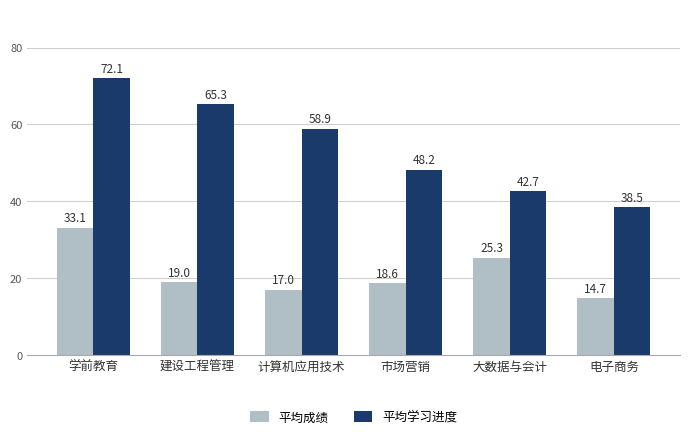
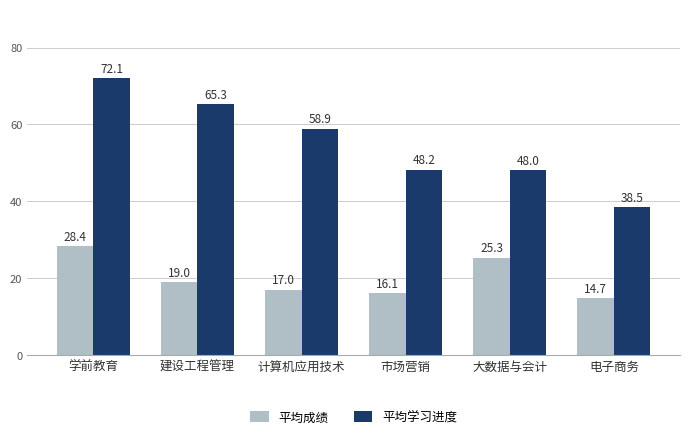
  {
    "平均成绩": {
-     "学前教育": 33.1,
+     "学前教育": 28.4,
      "建设工程管理": 19.0,
      "计算机应用技术": 17.0,
-     "市场营销": 18.6,
+     "市场营销": 16.1,
      "大数据与会计": 25.3,
      "电子商务": 14.7
    },
    "平均学习进度": {
      "学前教育": 72.1,
      "建设工程管理": 65.3,
      "计算机应用技术": 58.9,
      "市场营销": 48.2,
-     "大数据与会计": 42.7,
+     "大数据与会计": 48.0,
      "电子商务": 38.5
    }
  }
